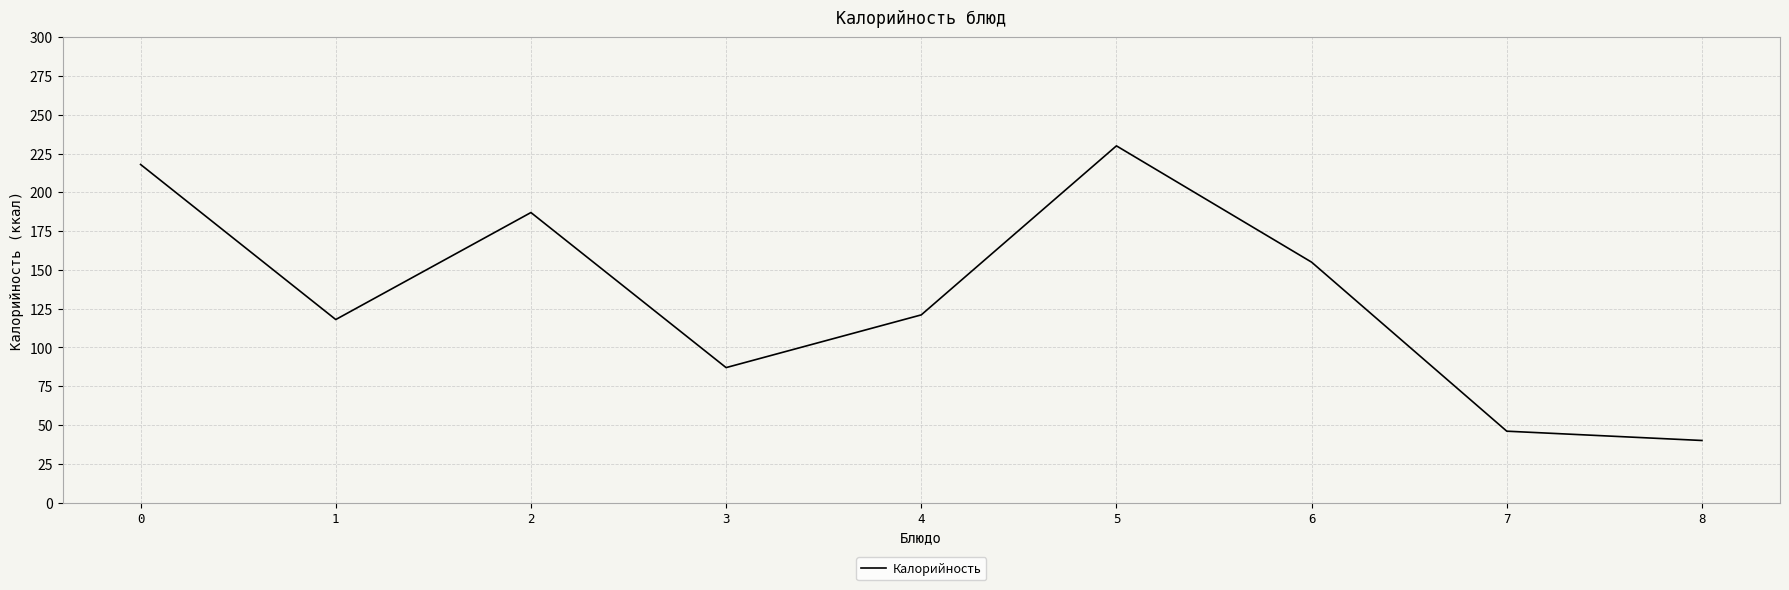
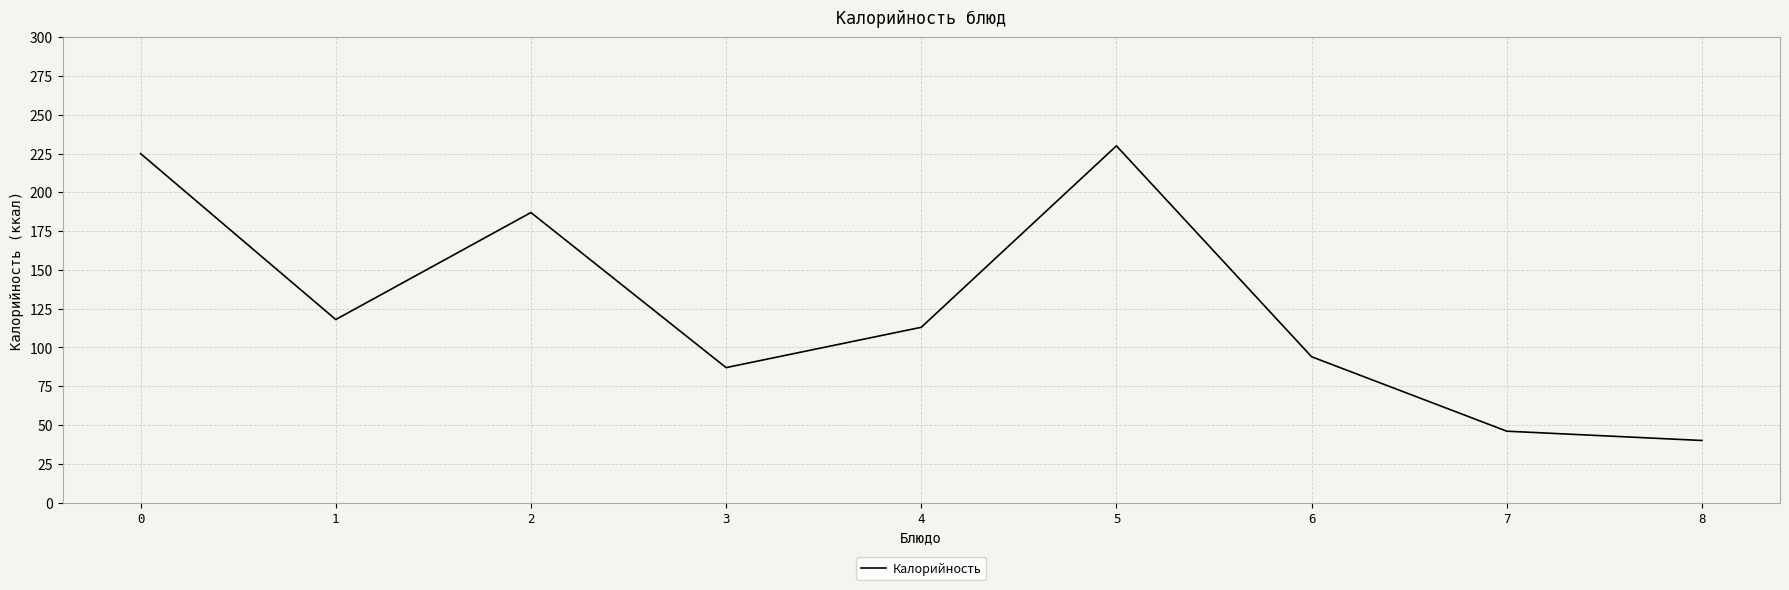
  {
-   "0": 218,
+   "0": 225,
    "1": 118,
    "2": 187,
    "3": 87,
-   "4": 121,
+   "4": 113,
    "5": 230,
-   "6": 155,
+   "6": 94,
    "7": 46,
    "8": 40
  }
